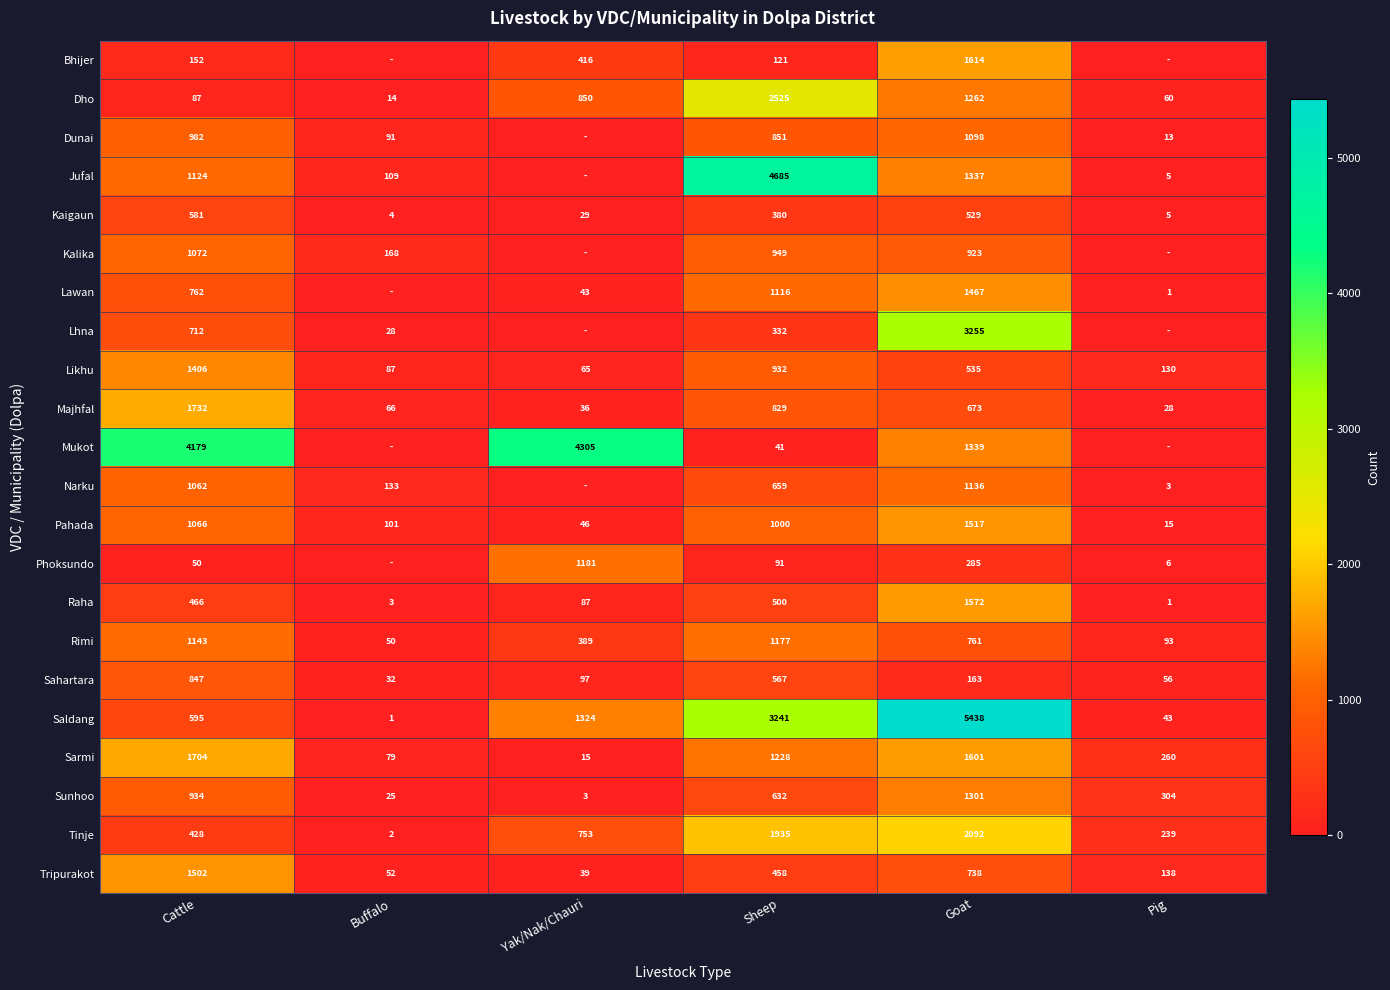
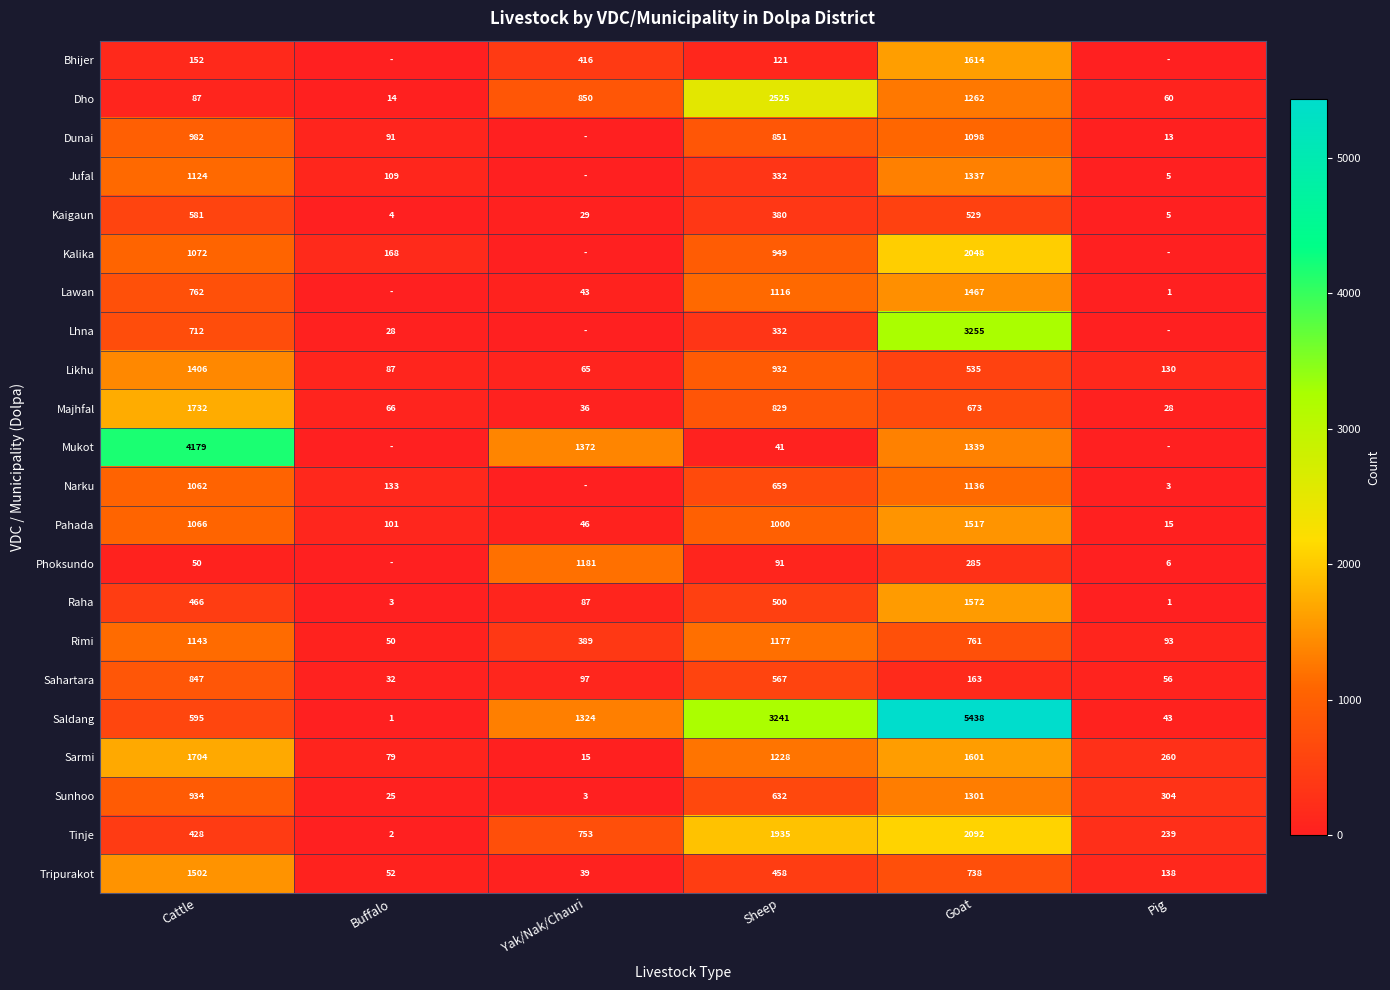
  {
    "Bhijer": {
      "Cattle": 152,
      "Yak/Nak/Chauri": 416,
      "Sheep": 121,
      "Goat": 1614
    },
    "Dho": {
      "Cattle": 87,
      "Buffalo": 14,
      "Yak/Nak/Chauri": 850,
      "Sheep": 2525,
      "Goat": 1262,
      "Pig": 60
    },
    "Dunai": {
      "Cattle": 982,
      "Buffalo": 91,
      "Sheep": 851,
      "Goat": 1098,
      "Pig": 13
    },
    "Jufal": {
      "Cattle": 1124,
      "Buffalo": 109,
-     "Sheep": 4685,
+     "Sheep": 332,
      "Goat": 1337,
      "Pig": 5
    },
    "Kaigaun": {
      "Cattle": 581,
      "Buffalo": 4,
      "Yak/Nak/Chauri": 29,
      "Sheep": 380,
      "Goat": 529,
      "Pig": 5
    },
    "Kalika": {
      "Cattle": 1072,
      "Buffalo": 168,
      "Sheep": 949,
-     "Goat": 923
+     "Goat": 2048
    },
    "Lawan": {
      "Cattle": 762,
      "Yak/Nak/Chauri": 43,
      "Sheep": 1116,
      "Goat": 1467,
      "Pig": 1
    },
    "Lhna": {
      "Cattle": 712,
      "Buffalo": 28,
      "Sheep": 332,
      "Goat": 3255
    },
    "Likhu": {
      "Cattle": 1406,
      "Buffalo": 87,
      "Yak/Nak/Chauri": 65,
      "Sheep": 932,
      "Goat": 535,
      "Pig": 130
    },
    "Majhfal": {
      "Cattle": 1732,
      "Buffalo": 66,
      "Yak/Nak/Chauri": 36,
      "Sheep": 829,
      "Goat": 673,
      "Pig": 28
    },
    "Mukot": {
      "Cattle": 4179,
-     "Yak/Nak/Chauri": 4305,
+     "Yak/Nak/Chauri": 1372,
      "Sheep": 41,
      "Goat": 1339
    },
    "Narku": {
      "Cattle": 1062,
      "Buffalo": 133,
      "Sheep": 659,
      "Goat": 1136,
      "Pig": 3
    },
    "Pahada": {
      "Cattle": 1066,
      "Buffalo": 101,
      "Yak/Nak/Chauri": 46,
      "Sheep": 1000,
      "Goat": 1517,
      "Pig": 15
    },
    "Phoksundo": {
      "Cattle": 50,
      "Yak/Nak/Chauri": 1181,
      "Sheep": 91,
      "Goat": 285,
      "Pig": 6
    },
    "Raha": {
      "Cattle": 466,
      "Buffalo": 3,
      "Yak/Nak/Chauri": 87,
      "Sheep": 500,
      "Goat": 1572,
      "Pig": 1
    },
    "Rimi": {
      "Cattle": 1143,
      "Buffalo": 50,
      "Yak/Nak/Chauri": 389,
      "Sheep": 1177,
      "Goat": 761,
      "Pig": 93
    },
    "Sahartara": {
      "Cattle": 847,
      "Buffalo": 32,
      "Yak/Nak/Chauri": 97,
      "Sheep": 567,
      "Goat": 163,
      "Pig": 56
    },
    "Saldang": {
      "Cattle": 595,
      "Buffalo": 1,
      "Yak/Nak/Chauri": 1324,
      "Sheep": 3241,
      "Goat": 5438,
      "Pig": 43
    },
    "Sarmi": {
      "Cattle": 1704,
      "Buffalo": 79,
      "Yak/Nak/Chauri": 15,
      "Sheep": 1228,
      "Goat": 1601,
      "Pig": 260
    },
    "Sunhoo": {
      "Cattle": 934,
      "Buffalo": 25,
      "Yak/Nak/Chauri": 3,
      "Sheep": 632,
      "Goat": 1301,
      "Pig": 304
    },
    "Tinje": {
      "Cattle": 428,
      "Buffalo": 2,
      "Yak/Nak/Chauri": 753,
      "Sheep": 1935,
      "Goat": 2092,
      "Pig": 239
    },
    "Tripurakot": {
      "Cattle": 1502,
      "Buffalo": 52,
      "Yak/Nak/Chauri": 39,
      "Sheep": 458,
      "Goat": 738,
      "Pig": 138
    }
  }
